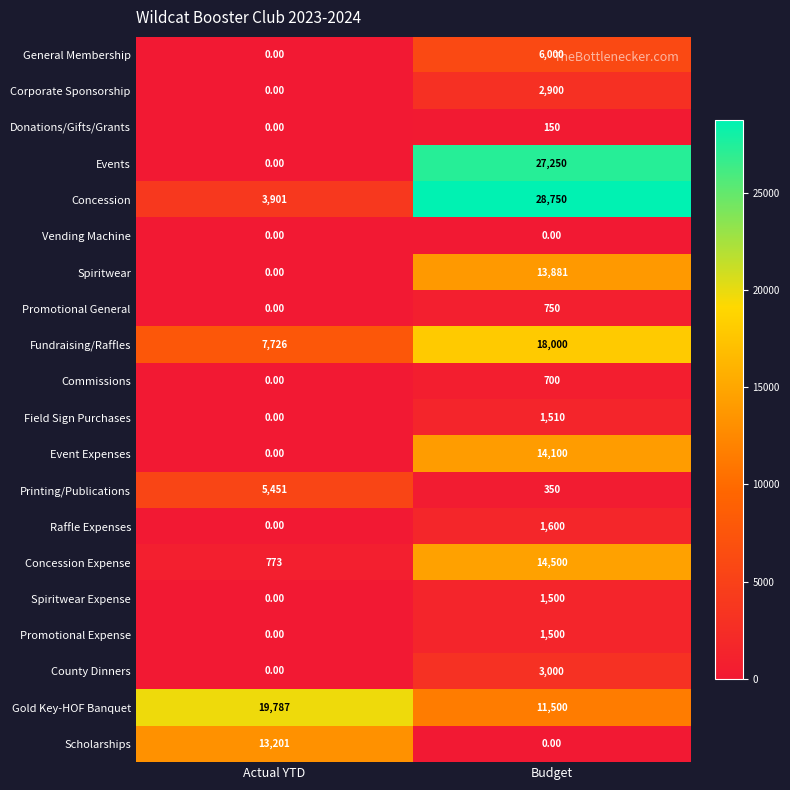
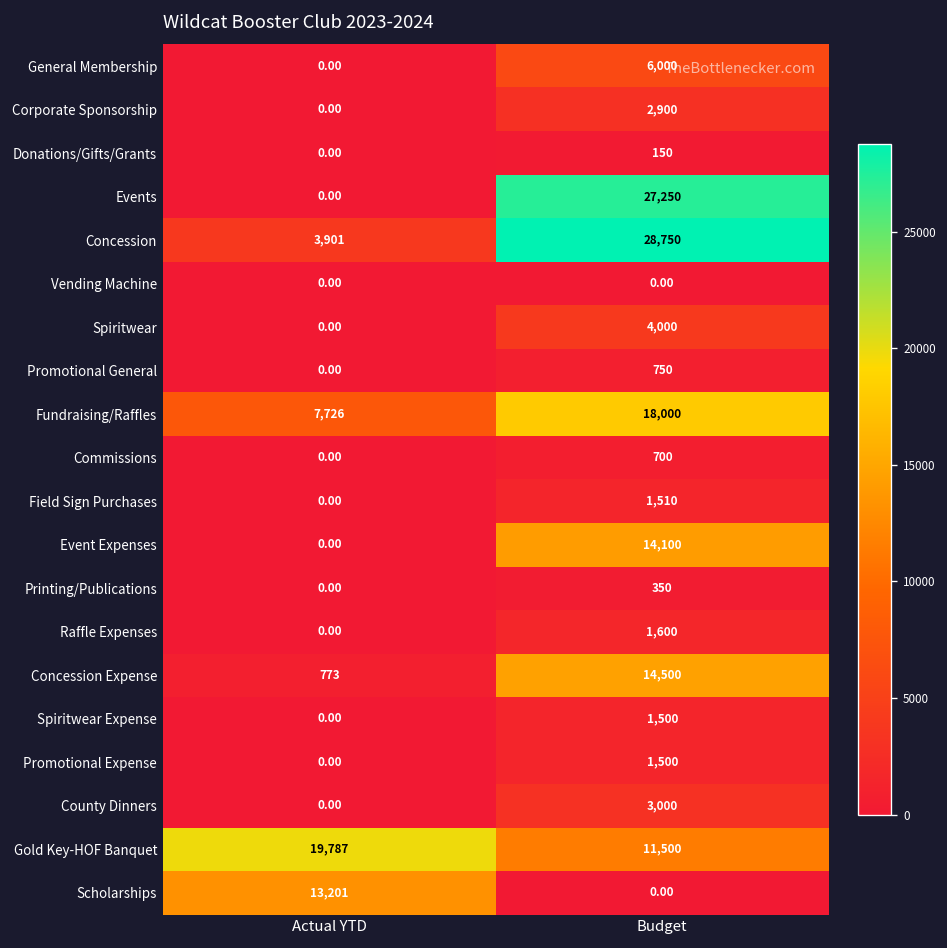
  {
    "General Membership": {
      "Actual YTD": "0.00"
    },
    "Corporate Sponsorship": {
      "Actual YTD": "0.00",
      "Budget": "2,900"
    },
    "Donations/Gifts/Grants": {
      "Actual YTD": "0.00",
      "Budget": "150"
    },
    "Events": {
      "Actual YTD": "0.00",
      "Budget": "27,250"
    },
    "Concession": {
      "Actual YTD": "3,901",
      "Budget": "28,750"
    },
    "Vending Machine": {
      "Actual YTD": "0.00",
      "Budget": "0.00"
    },
    "Spiritwear": {
      "Actual YTD": "0.00",
-     "Budget": "13,881"
+     "Budget": "4,000"
    },
    "Promotional General": {
      "Actual YTD": "0.00",
      "Budget": "750"
    },
    "Fundraising/Raffles": {
      "Actual YTD": "7,726",
      "Budget": "18,000"
    },
    "Commissions": {
      "Actual YTD": "0.00",
      "Budget": "700"
    },
    "Field Sign Purchases": {
      "Actual YTD": "0.00",
      "Budget": "1,510"
    },
    "Event Expenses": {
      "Actual YTD": "0.00",
      "Budget": "14,100"
    },
    "Printing/Publications": {
-     "Actual YTD": "5,451",
+     "Actual YTD": "0.00",
      "Budget": "350"
    },
    "Raffle Expenses": {
      "Actual YTD": "0.00",
      "Budget": "1,600"
    },
    "Concession Expense": {
      "Actual YTD": "773",
      "Budget": "14,500"
    },
    "Spiritwear Expense": {
      "Actual YTD": "0.00",
      "Budget": "1,500"
    },
    "Promotional Expense": {
      "Actual YTD": "0.00",
      "Budget": "1,500"
    },
    "County Dinners": {
      "Actual YTD": "0.00",
      "Budget": "3,000"
    },
    "Gold Key-HOF Banquet": {
      "Actual YTD": "19,787",
      "Budget": "11,500"
    },
    "Scholarships": {
      "Actual YTD": "13,201",
      "Budget": "0.00"
    }
  }
